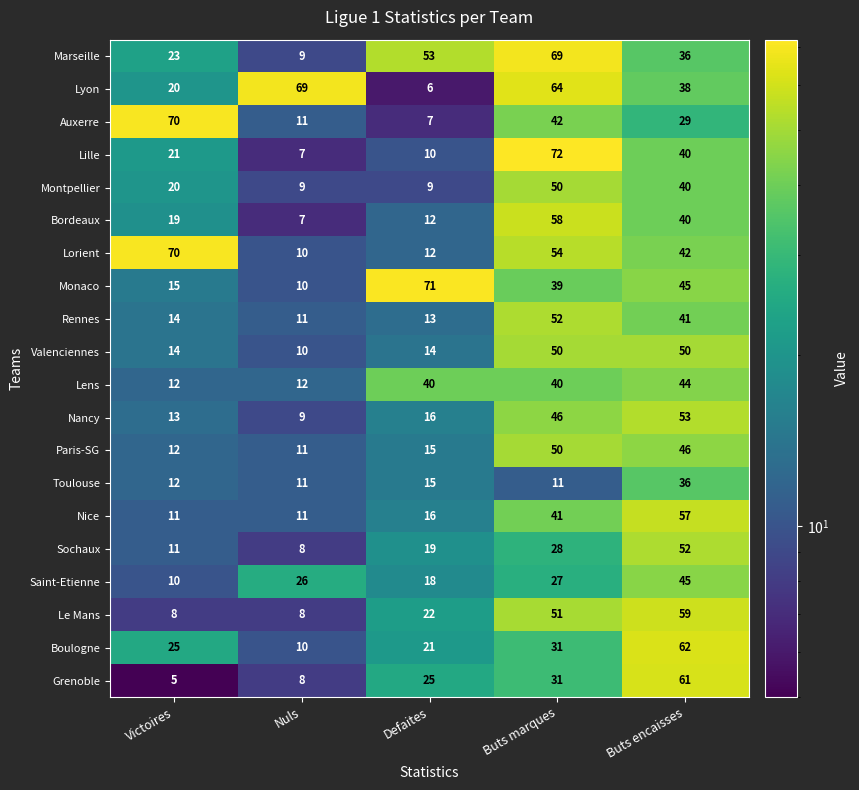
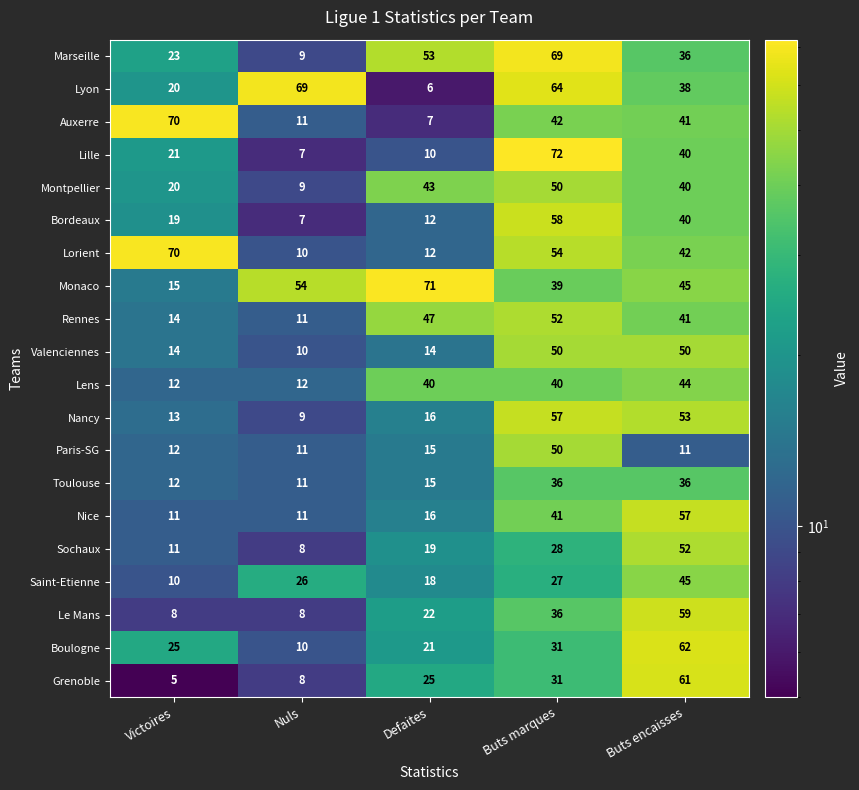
  {
    "Marseille": {
      "Victoires": 23,
      "Nuls": 9,
      "Defaites": 53,
      "Buts marques": 69,
      "Buts encaisses": 36
    },
    "Lyon": {
      "Victoires": 20,
      "Nuls": 69,
      "Defaites": 6,
      "Buts marques": 64,
      "Buts encaisses": 38
    },
    "Auxerre": {
      "Victoires": 70,
      "Nuls": 11,
      "Defaites": 7,
      "Buts marques": 42,
-     "Buts encaisses": 29
+     "Buts encaisses": 41
    },
    "Lille": {
      "Victoires": 21,
      "Nuls": 7,
      "Defaites": 10,
      "Buts marques": 72,
      "Buts encaisses": 40
    },
    "Montpellier": {
      "Victoires": 20,
      "Nuls": 9,
-     "Defaites": 9,
+     "Defaites": 43,
      "Buts marques": 50,
      "Buts encaisses": 40
    },
    "Bordeaux": {
      "Victoires": 19,
      "Nuls": 7,
      "Defaites": 12,
      "Buts marques": 58,
      "Buts encaisses": 40
    },
    "Lorient": {
      "Victoires": 70,
      "Nuls": 10,
      "Defaites": 12,
      "Buts marques": 54,
      "Buts encaisses": 42
    },
    "Monaco": {
      "Victoires": 15,
-     "Nuls": 10,
+     "Nuls": 54,
      "Defaites": 71,
      "Buts marques": 39,
      "Buts encaisses": 45
    },
    "Rennes": {
      "Victoires": 14,
      "Nuls": 11,
-     "Defaites": 13,
+     "Defaites": 47,
      "Buts marques": 52,
      "Buts encaisses": 41
    },
    "Valenciennes": {
      "Victoires": 14,
      "Nuls": 10,
      "Defaites": 14,
      "Buts marques": 50,
      "Buts encaisses": 50
    },
    "Lens": {
      "Victoires": 12,
      "Nuls": 12,
      "Defaites": 40,
      "Buts marques": 40,
      "Buts encaisses": 44
    },
    "Nancy": {
      "Victoires": 13,
      "Nuls": 9,
      "Defaites": 16,
-     "Buts marques": 46,
+     "Buts marques": 57,
      "Buts encaisses": 53
    },
    "Paris-SG": {
      "Victoires": 12,
      "Nuls": 11,
      "Defaites": 15,
      "Buts marques": 50,
-     "Buts encaisses": 46
+     "Buts encaisses": 11
    },
    "Toulouse": {
      "Victoires": 12,
      "Nuls": 11,
      "Defaites": 15,
-     "Buts marques": 11,
+     "Buts marques": 36,
      "Buts encaisses": 36
    },
    "Nice": {
      "Victoires": 11,
      "Nuls": 11,
      "Defaites": 16,
      "Buts marques": 41,
      "Buts encaisses": 57
    },
    "Sochaux": {
      "Victoires": 11,
      "Nuls": 8,
      "Defaites": 19,
      "Buts marques": 28,
      "Buts encaisses": 52
    },
    "Saint-Etienne": {
      "Victoires": 10,
      "Nuls": 26,
      "Defaites": 18,
      "Buts marques": 27,
      "Buts encaisses": 45
    },
    "Le Mans": {
      "Victoires": 8,
      "Nuls": 8,
      "Defaites": 22,
-     "Buts marques": 51,
+     "Buts marques": 36,
      "Buts encaisses": 59
    },
    "Boulogne": {
      "Victoires": 25,
      "Nuls": 10,
      "Defaites": 21,
      "Buts marques": 31,
      "Buts encaisses": 62
    },
    "Grenoble": {
      "Victoires": 5,
      "Nuls": 8,
      "Defaites": 25,
      "Buts marques": 31,
      "Buts encaisses": 61
    }
  }
